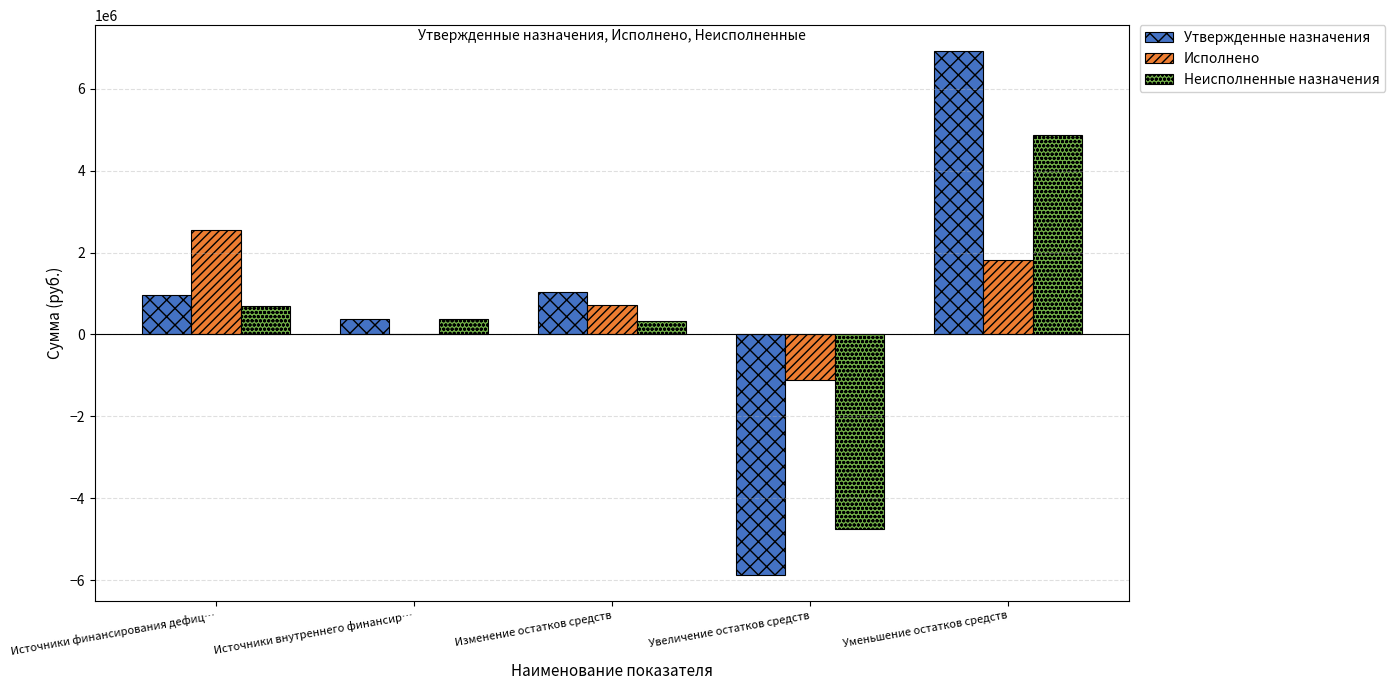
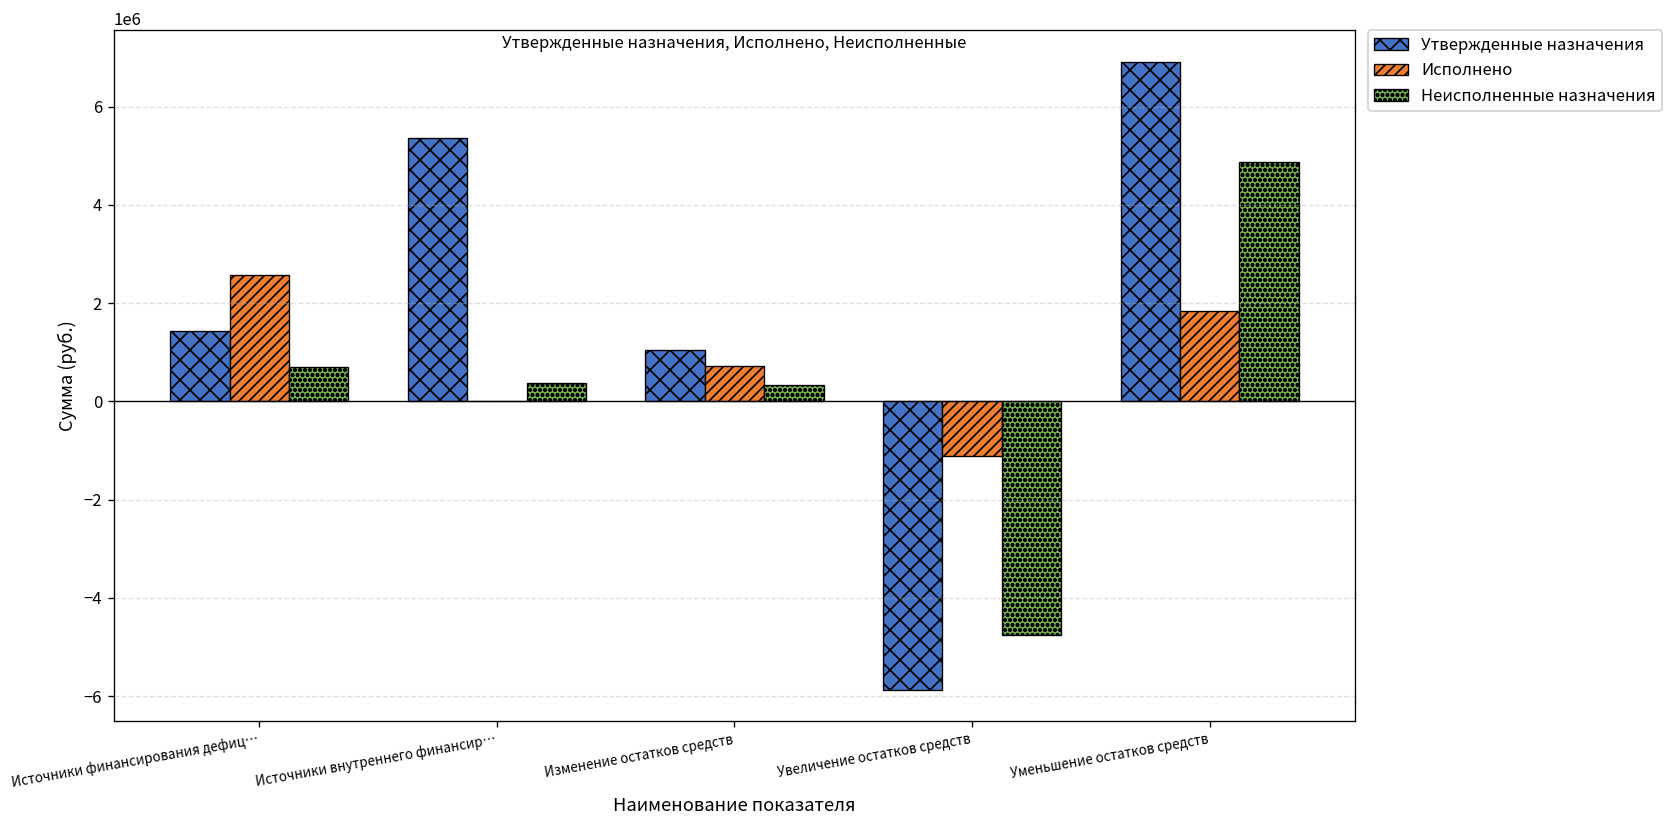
  {
    "Утвержденные назначения": {
-     "Источники финансирования дефиц…": 1000000,
-     "Источники внутреннего финансир…": 400000,
+     "Источники финансирования дефиц…": 1400000,
+     "Источники внутреннего финансир…": 5400000,
      "Изменение остатков средств": 1000000,
      "Увеличение остатков средств": -5900000,
      "Уменьшение остатков средств": 6900000
    },
    "Исполнено": {
      "Источники финансирования дефиц…": 2600000,
      "Источники внутреннего финансир…": 0,
      "Изменение остатков средств": 700000,
      "Увеличение остатков средств": -1100000,
      "Уменьшение остатков средств": 1800000
    },
    "Неисполненные назначения": {
      "Источники финансирования дефиц…": 700000,
      "Источники внутреннего финансир…": 400000,
      "Изменение остатков средств": 300000,
      "Увеличение остатков средств": -4800000,
      "Уменьшение остатков средств": 4900000
    }
  }
